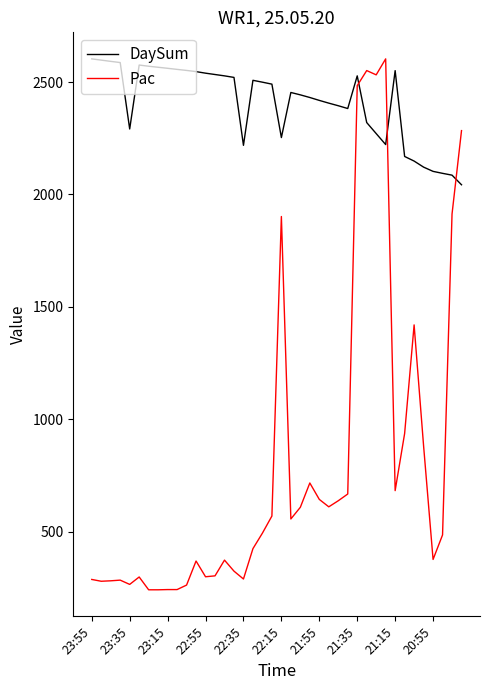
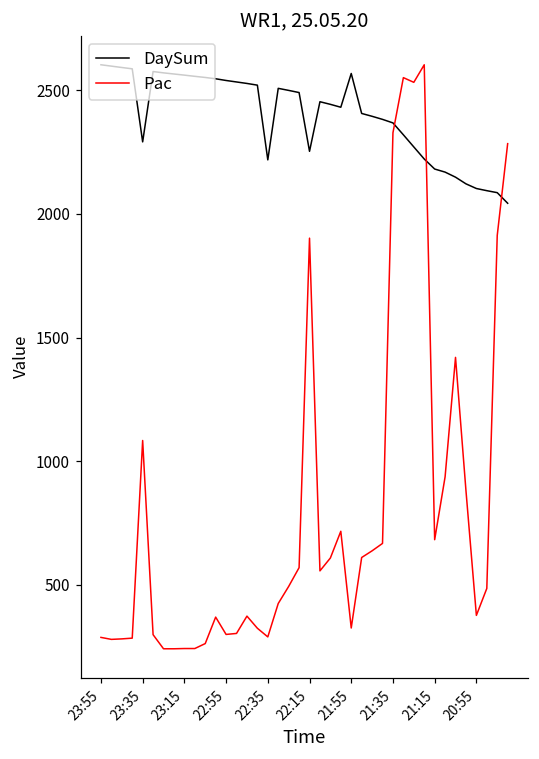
  {
    "DaySum": {
      "23:35": 2290,
      "22:55": 2540,
      "22:35": 2220,
      "22:15": 2250,
-     "21:55": 2420,
-     "21:35": 2530,
-     "21:15": 2550,
+     "21:55": 2570,
+     "21:35": 2370,
+     "21:15": 2180,
      "20:55": 2100
    },
    "Pac": {
      "23:55": 290,
-     "23:35": 270,
+     "23:35": 1080,
      "23:15": 240,
      "22:55": 300,
      "22:35": 290,
      "22:15": 1900,
-     "21:55": 640,
-     "21:35": 2480,
+     "21:55": 330,
+     "21:35": 2330,
      "21:15": 680,
      "20:55": 380
    }
  }
